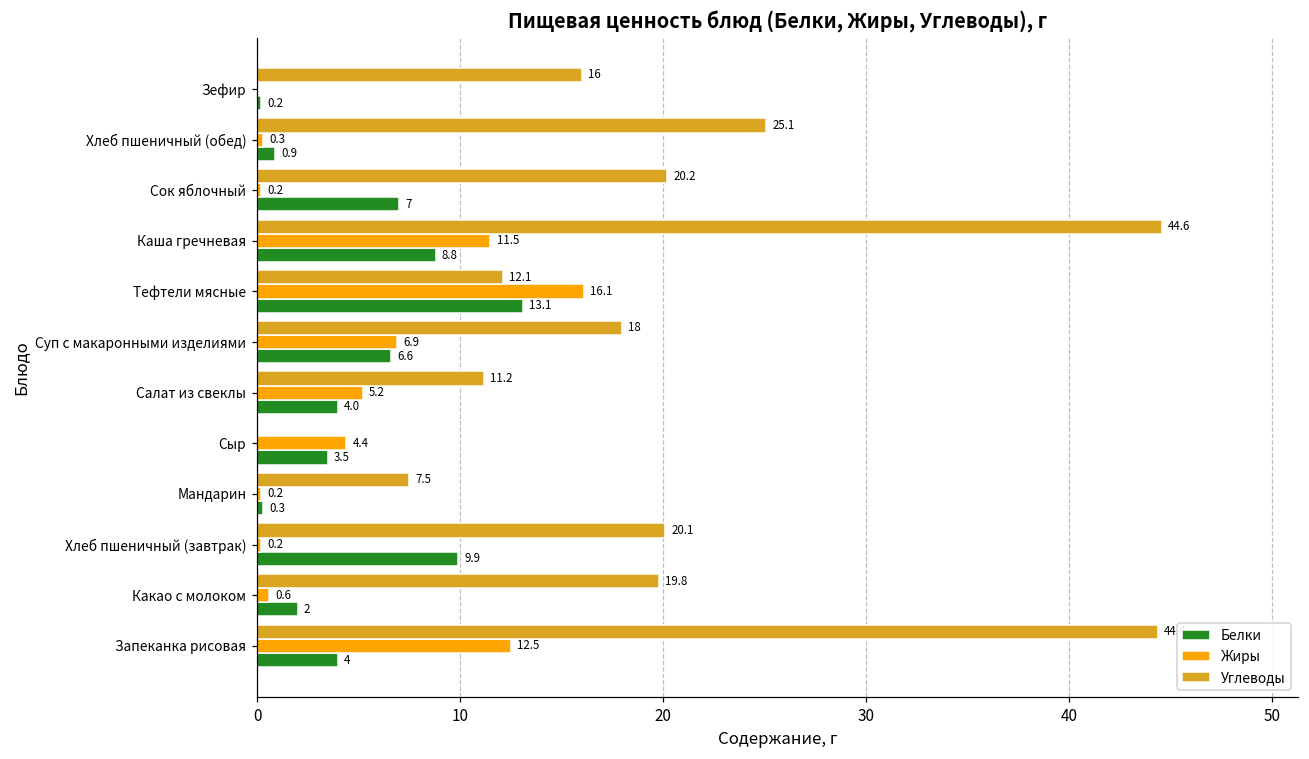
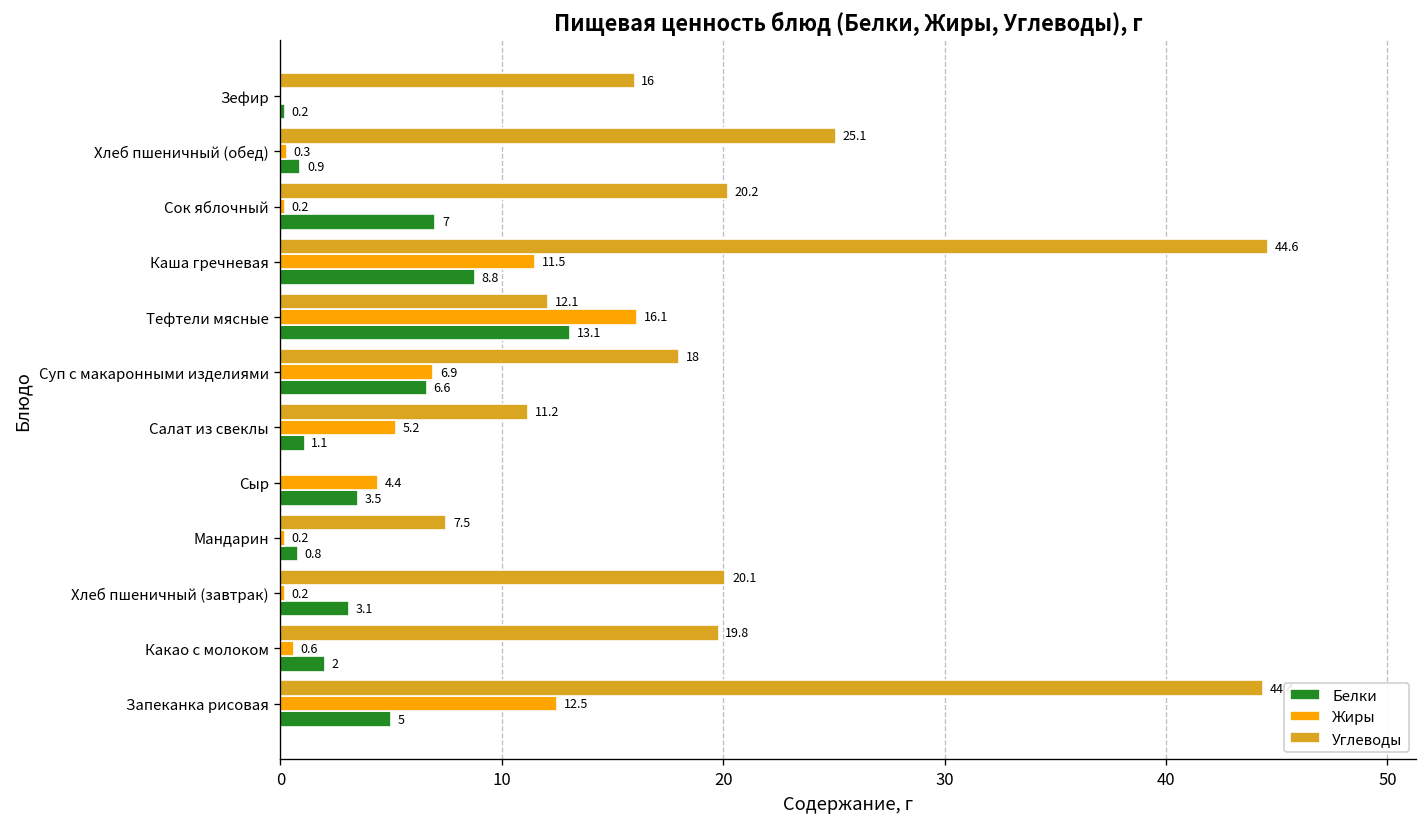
  {
    "Белки": {
      "Зефир": 0.2,
      "Хлеб пшеничный (обед)": 0.9,
      "Сок яблочный": 7,
      "Каша гречневая": 8.8,
      "Тефтели мясные": 13.1,
      "Суп с макаронными изделиями": 6.6,
-     "Салат из свеклы": 4.0,
+     "Салат из свеклы": 1.1,
      "Сыр": 3.5,
-     "Мандарин": 0.3,
-     "Хлеб пшеничный (завтрак)": 9.9,
+     "Мандарин": 0.8,
+     "Хлеб пшеничный (завтрак)": 3.1,
      "Какао с молоком": 2,
-     "Запеканка рисовая": 4
+     "Запеканка рисовая": 5
    }
  }
